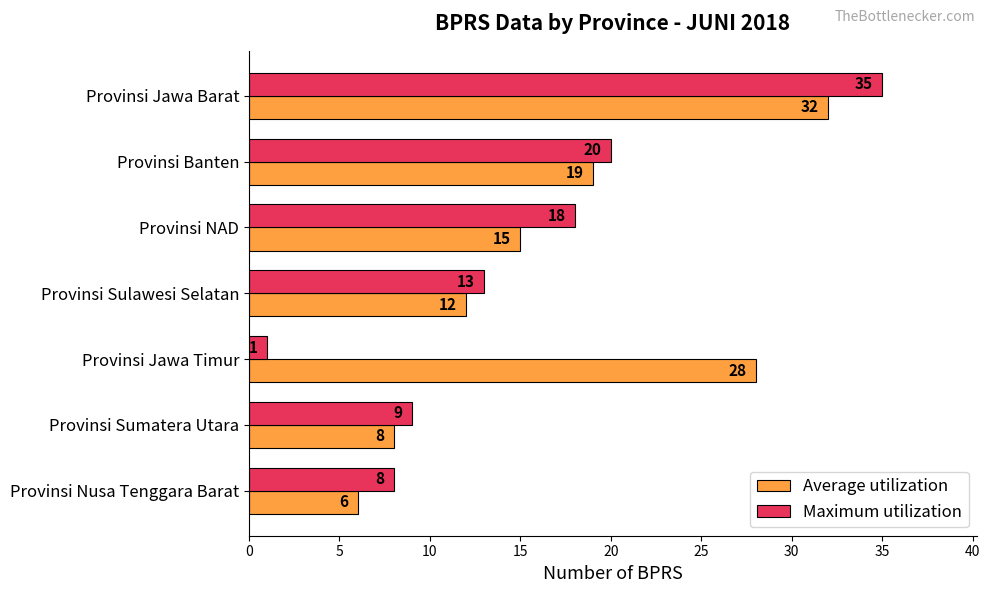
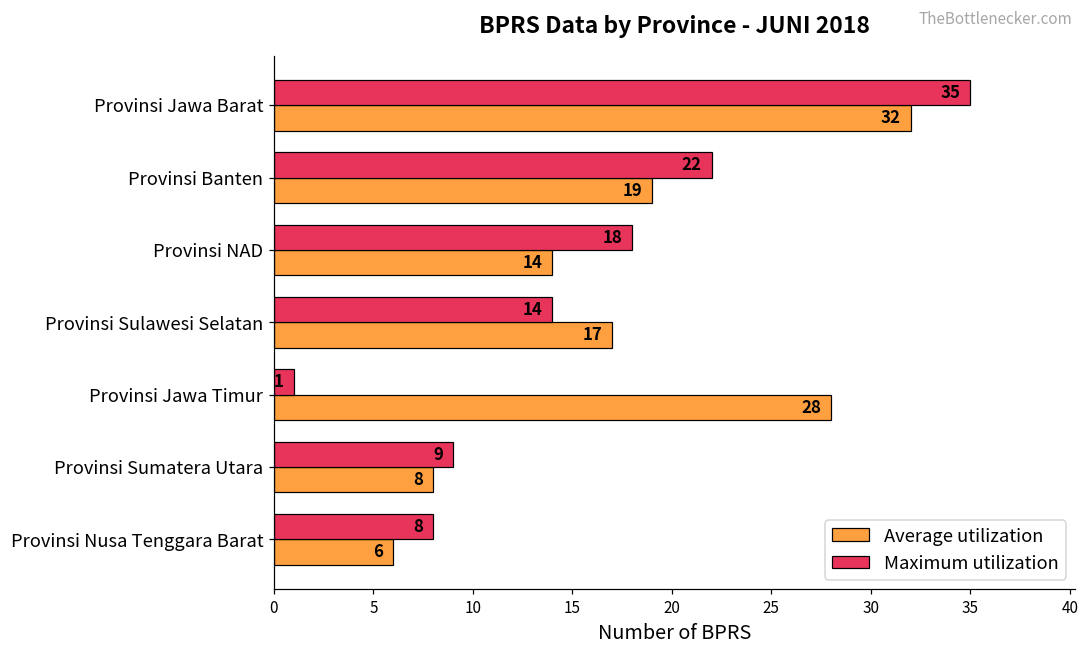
  {
    "Average utilization": {
      "Provinsi Jawa Barat": 32,
      "Provinsi Banten": 19,
-     "Provinsi NAD": 15,
-     "Provinsi Sulawesi Selatan": 12,
+     "Provinsi NAD": 14,
+     "Provinsi Sulawesi Selatan": 17,
      "Provinsi Jawa Timur": 28,
      "Provinsi Sumatera Utara": 8,
      "Provinsi Nusa Tenggara Barat": 6
    },
    "Maximum utilization": {
      "Provinsi Jawa Barat": 35,
-     "Provinsi Banten": 20,
+     "Provinsi Banten": 22,
      "Provinsi NAD": 18,
-     "Provinsi Sulawesi Selatan": 13,
+     "Provinsi Sulawesi Selatan": 14,
      "Provinsi Jawa Timur": 1,
      "Provinsi Sumatera Utara": 9,
      "Provinsi Nusa Tenggara Barat": 8
    }
  }
